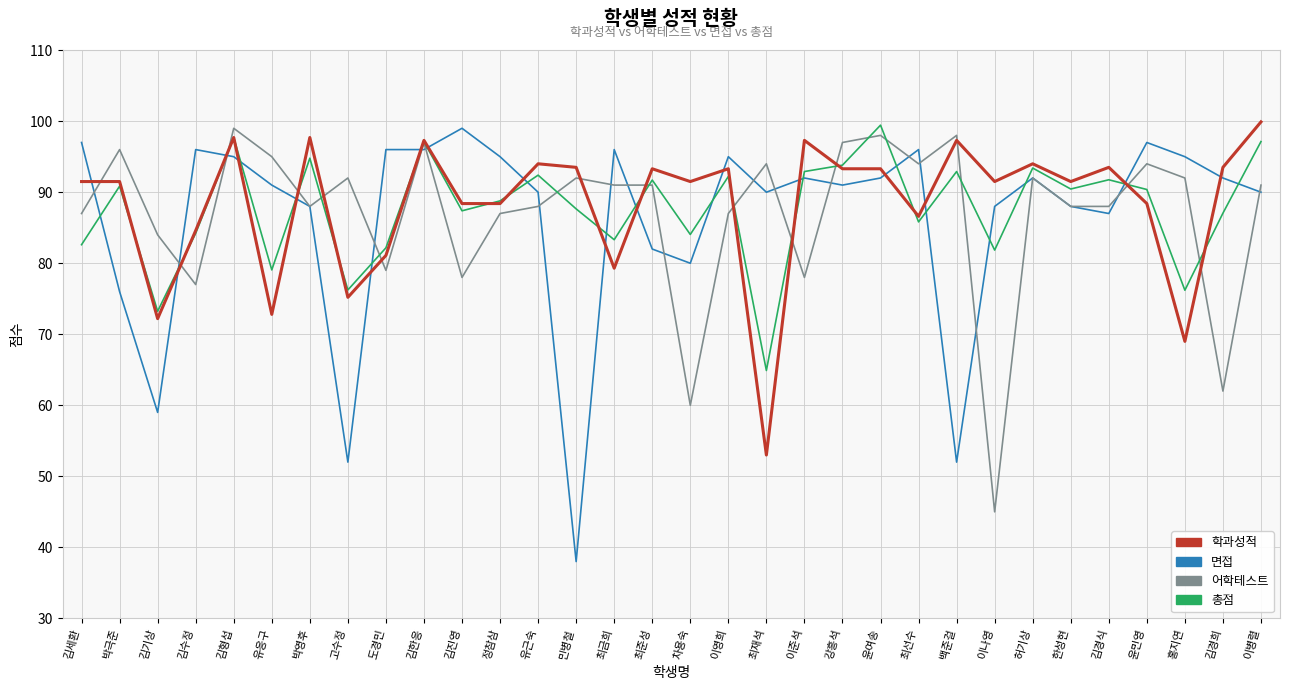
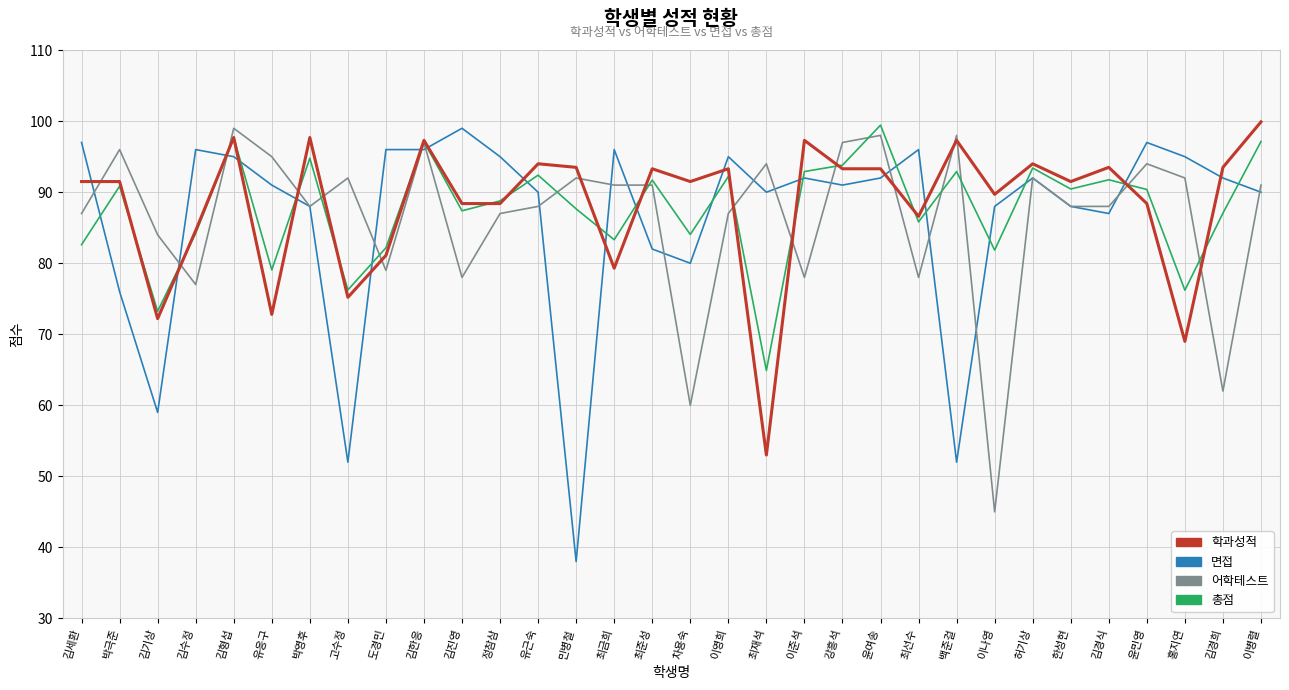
  {
    "학과성적": {
      "김세환": 92,
      "박극준": 92,
      "김기상": 72,
      "김수정": 85,
      "유응구": 73,
      "박영후": 98,
      "고수정": 75,
      "도경민": 81,
      "김진영": 88,
      "정참삼": 88,
      "유근숙": 94,
      "민병철": 94,
      "최금희": 79,
      "최준성": 93,
      "차용숙": 92,
      "이영희": 93,
      "최재석": 53,
      "이준석": 97,
      "강흥석": 93,
      "윤여송": 93,
      "최선수": 87,
      "백준걸": 97,
-     "이나영": 92,
+     "이나영": 90,
      "허기상": 94,
      "한성현": 92,
      "김경식": 94,
      "윤민영": 88,
      "홍지연": 69,
      "김경희": 94,
      "이병렬": 100
    },
    "면접": {
      "김세환": 97,
      "박극준": 76,
      "김기상": 59,
      "김수정": 96,
      "김형섭": 95,
      "유응구": 91,
      "고수정": 52,
      "도경민": 96,
      "김한응": 96,
      "김진영": 99,
      "정참삼": 95,
      "유근숙": 90,
      "민병철": 38,
      "최금희": 96,
      "최준성": 82,
      "차용숙": 80,
      "이영희": 95,
      "최재석": 90,
      "이준석": 92,
      "강흥석": 91,
      "윤여송": 92,
      "최선수": 96,
      "백준걸": 52,
      "이나영": 88,
      "김경식": 87,
      "윤민영": 97,
      "홍지연": 95,
      "김경희": 92,
      "이병렬": 90
    },
    "어학테스트": {
      "김세환": 87,
      "박극준": 96,
      "김기상": 84,
      "김수정": 77,
      "김형섭": 99,
      "유응구": 95,
      "고수정": 92,
      "도경민": 79,
      "김진영": 78,
      "정참삼": 87,
      "유근숙": 88,
      "민병철": 92,
      "최금희": 91,
      "최준성": 91,
      "차용숙": 60,
      "이영희": 87,
      "최재석": 94,
      "이준석": 78,
      "강흥석": 97,
      "윤여송": 98,
-     "최선수": 94,
+     "최선수": 78,
      "백준걸": 98,
      "이나영": 45,
      "김경식": 88,
      "윤민영": 94,
      "홍지연": 92,
      "김경희": 62,
      "이병렬": 91
    },
    "총점": {
      "김세환": 83,
      "박극준": 91,
      "김기상": 73,
      "김수정": 84,
      "유응구": 79,
      "박영후": 95,
      "고수정": 76,
      "도경민": 82,
      "김진영": 87,
      "정참삼": 89,
      "유근숙": 92,
      "민병철": 88,
      "최금희": 83,
      "최준성": 92,
      "차용숙": 84,
      "이영희": 92,
      "최재석": 65,
      "이준석": 93,
      "강흥석": 94,
      "윤여송": 99,
      "최선수": 86,
      "백준걸": 93,
      "이나영": 82,
      "허기상": 93,
      "한성현": 90,
      "김경식": 92,
      "윤민영": 90,
      "홍지연": 76,
      "김경희": 87,
      "이병렬": 97
    }
  }
